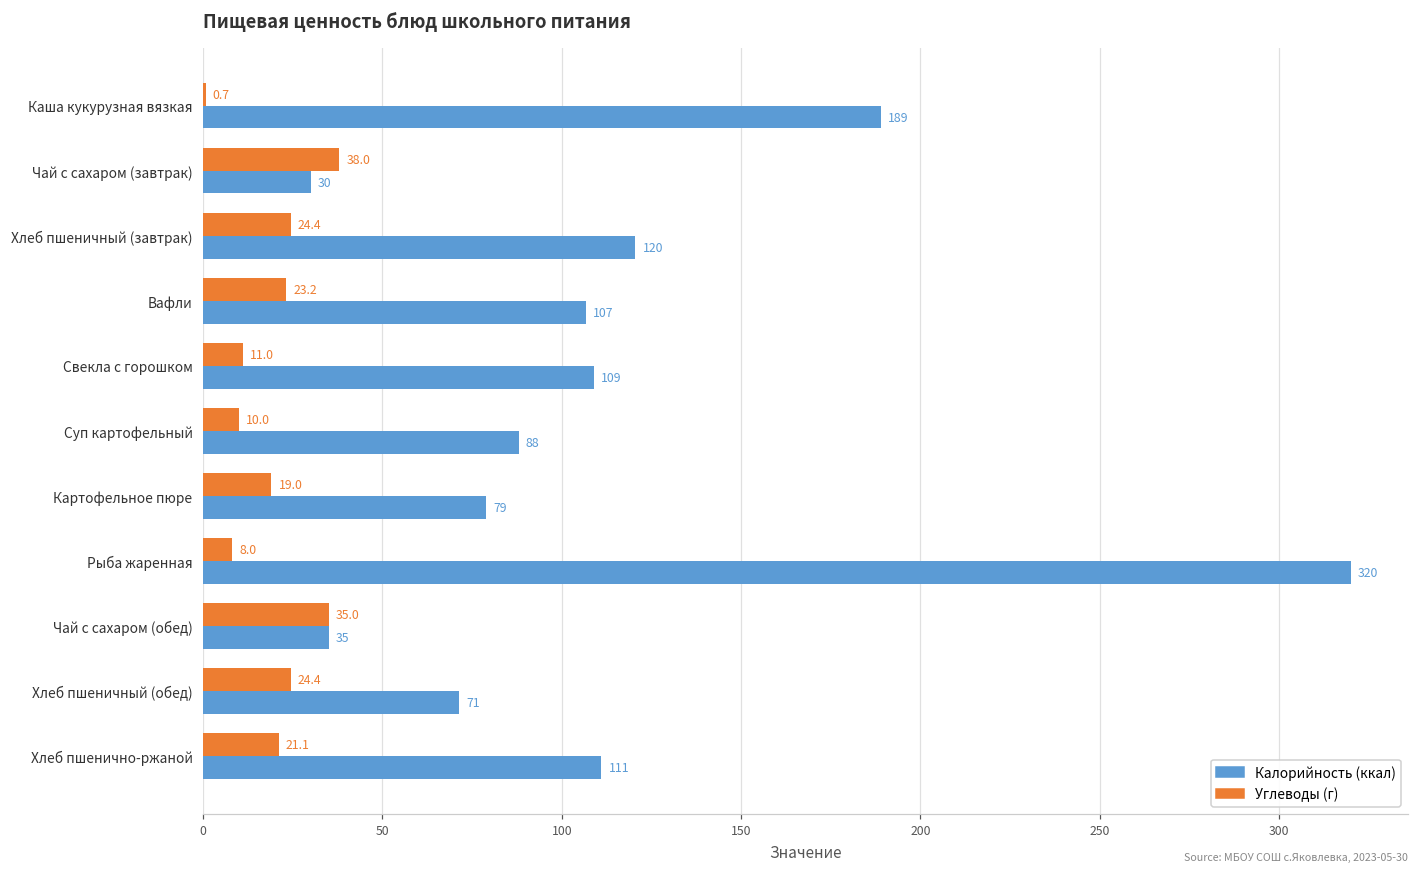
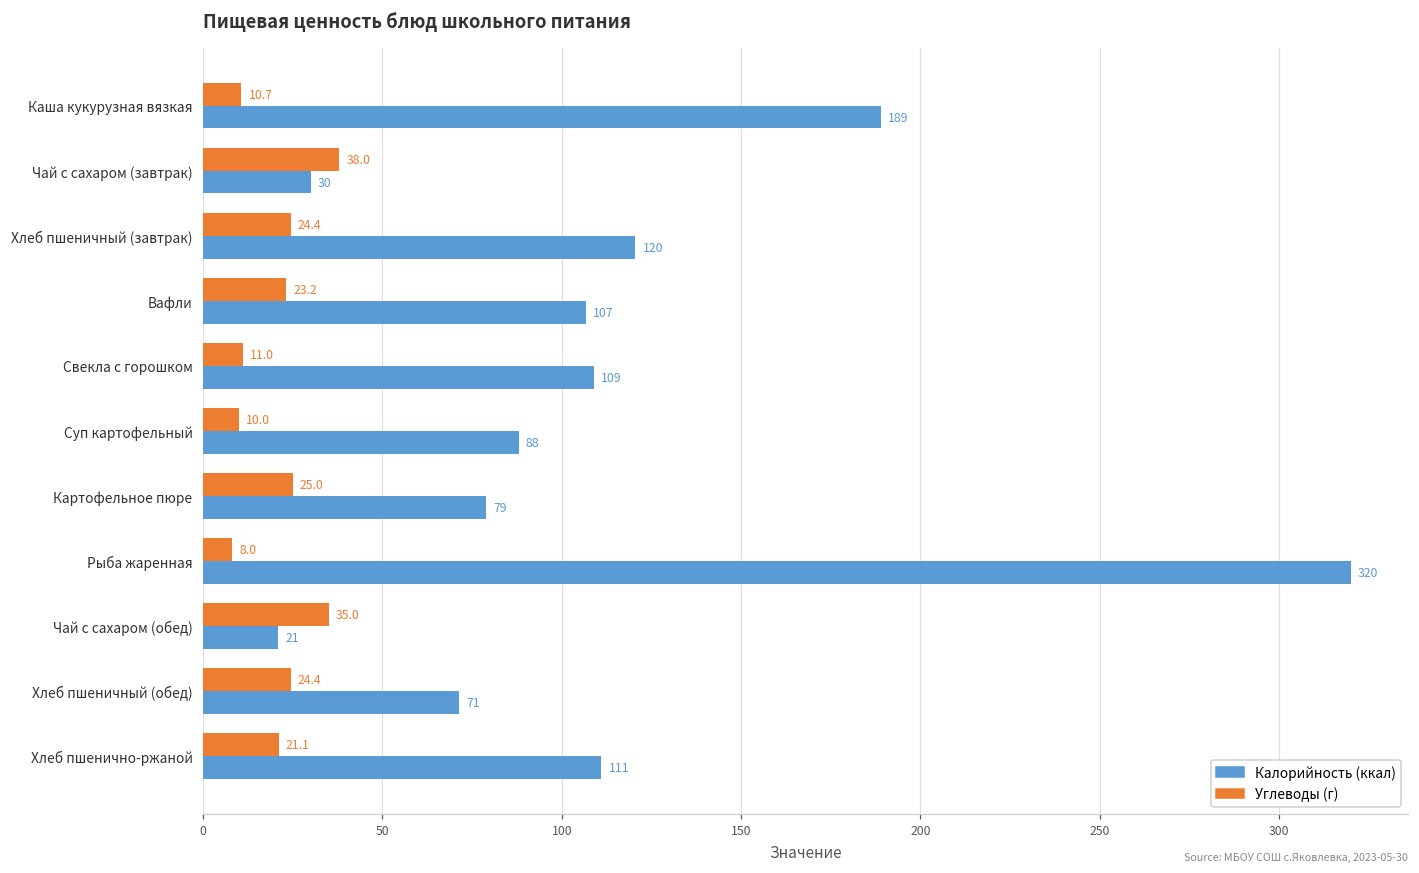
  {
    "Калорийность (ккал)": {
      "Каша кукурузная вязкая": 189,
      "Чай с сахаром (завтрак)": 30,
      "Хлеб пшеничный (завтрак)": 120,
      "Вафли": 107,
      "Свекла с горошком": 109,
      "Суп картофельный": 88,
      "Картофельное пюре": 79,
      "Рыба жаренная": 320,
-     "Чай с сахаром (обед)": 35,
+     "Чай с сахаром (обед)": 21,
      "Хлеб пшеничный (обед)": 71,
      "Хлеб пшенично-ржаной": 111
    },
    "Углеводы (г)": {
-     "Каша кукурузная вязкая": 0.7,
+     "Каша кукурузная вязкая": 10.7,
      "Чай с сахаром (завтрак)": 38.0,
      "Хлеб пшеничный (завтрак)": 24.4,
      "Вафли": 23.2,
      "Свекла с горошком": 11.0,
      "Суп картофельный": 10.0,
-     "Картофельное пюре": 19.0,
+     "Картофельное пюре": 25.0,
      "Рыба жаренная": 8.0,
      "Чай с сахаром (обед)": 35.0,
      "Хлеб пшеничный (обед)": 24.4,
      "Хлеб пшенично-ржаной": 21.1
    }
  }
